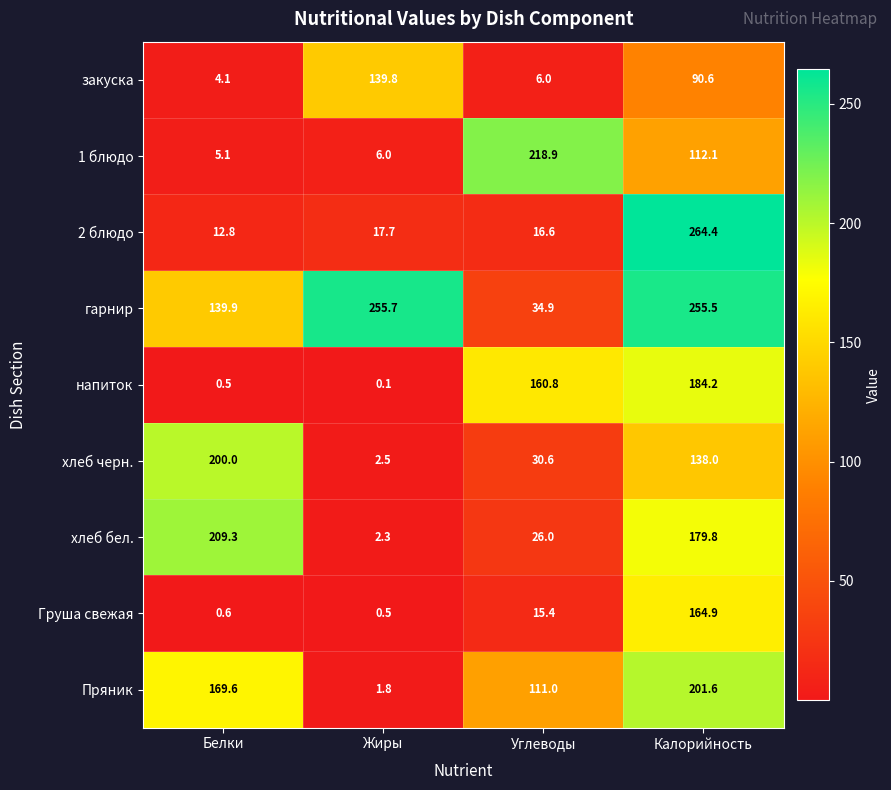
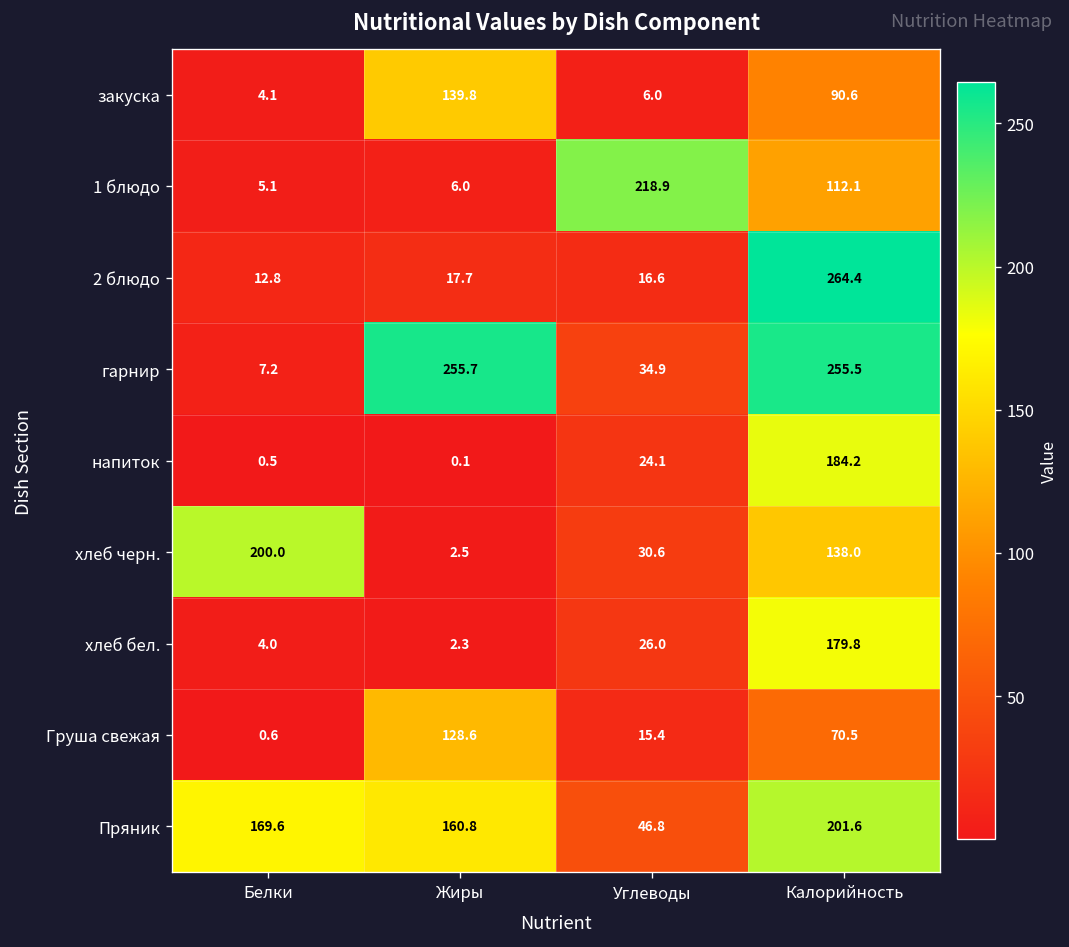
  {
    "закуска": {
      "Белки": 4.1,
      "Жиры": 139.8,
      "Углеводы": 6.0,
      "Калорийность": 90.6
    },
    "1 блюдо": {
      "Белки": 5.1,
      "Жиры": 6.0,
      "Углеводы": 218.9,
      "Калорийность": 112.1
    },
    "2 блюдо": {
      "Белки": 12.8,
      "Жиры": 17.7,
      "Углеводы": 16.6,
      "Калорийность": 264.4
    },
    "гарнир": {
-     "Белки": 139.9,
+     "Белки": 7.2,
      "Жиры": 255.7,
      "Углеводы": 34.9,
      "Калорийность": 255.5
    },
    "напиток": {
      "Белки": 0.5,
      "Жиры": 0.1,
-     "Углеводы": 160.8,
+     "Углеводы": 24.1,
      "Калорийность": 184.2
    },
    "хлеб черн.": {
      "Белки": 200.0,
      "Жиры": 2.5,
      "Углеводы": 30.6,
      "Калорийность": 138.0
    },
    "хлеб бел.": {
-     "Белки": 209.3,
+     "Белки": 4.0,
      "Жиры": 2.3,
      "Углеводы": 26.0,
      "Калорийность": 179.8
    },
    "Груша свежая": {
      "Белки": 0.6,
-     "Жиры": 0.5,
+     "Жиры": 128.6,
      "Углеводы": 15.4,
-     "Калорийность": 164.9
+     "Калорийность": 70.5
    },
    "Пряник": {
      "Белки": 169.6,
-     "Жиры": 1.8,
-     "Углеводы": 111.0,
+     "Жиры": 160.8,
+     "Углеводы": 46.8,
      "Калорийность": 201.6
    }
  }
